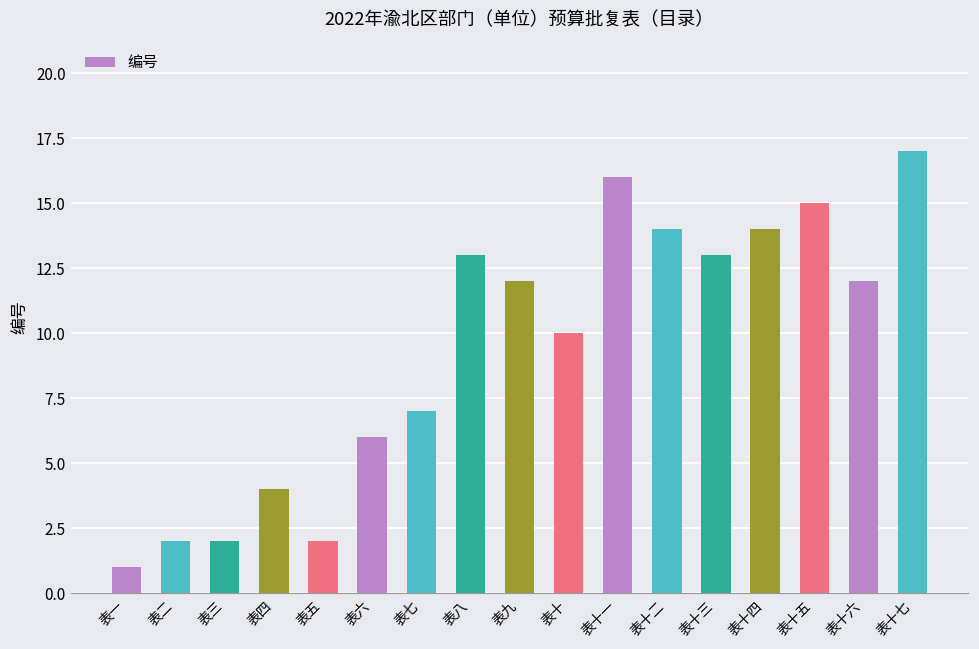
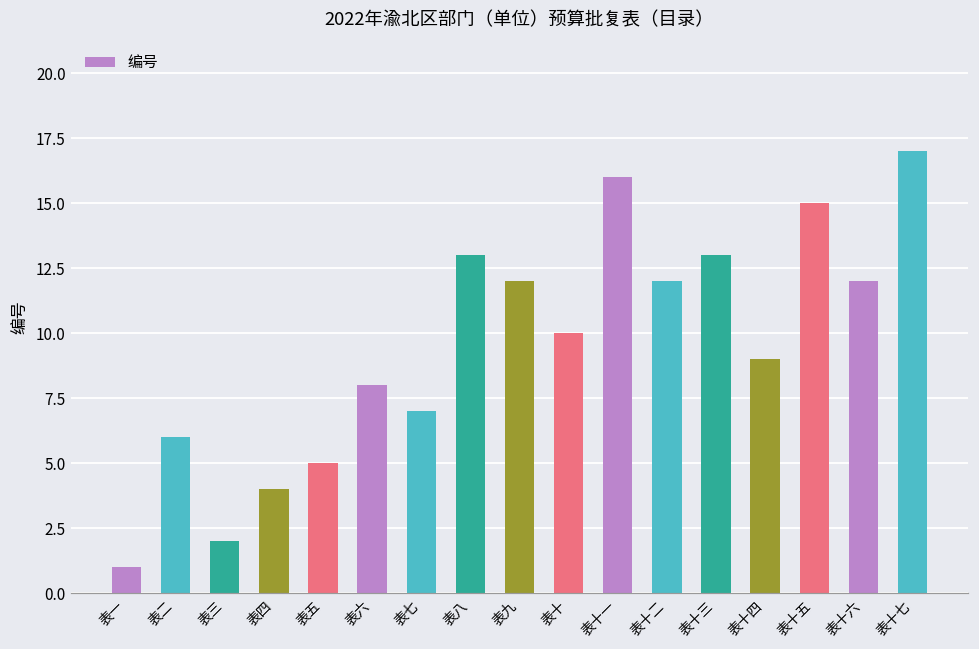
  {
    "表一": 1,
-   "表二": 2,
+   "表二": 6,
    "表三": 2,
    "表四": 4,
-   "表五": 2,
-   "表六": 6,
+   "表五": 5,
+   "表六": 8,
    "表七": 7,
    "表八": 13,
    "表九": 12,
    "表十": 10,
    "表十一": 16,
-   "表十二": 14,
+   "表十二": 12,
    "表十三": 13,
-   "表十四": 14,
+   "表十四": 9,
    "表十五": 15,
    "表十六": 12,
    "表十七": 17
  }
